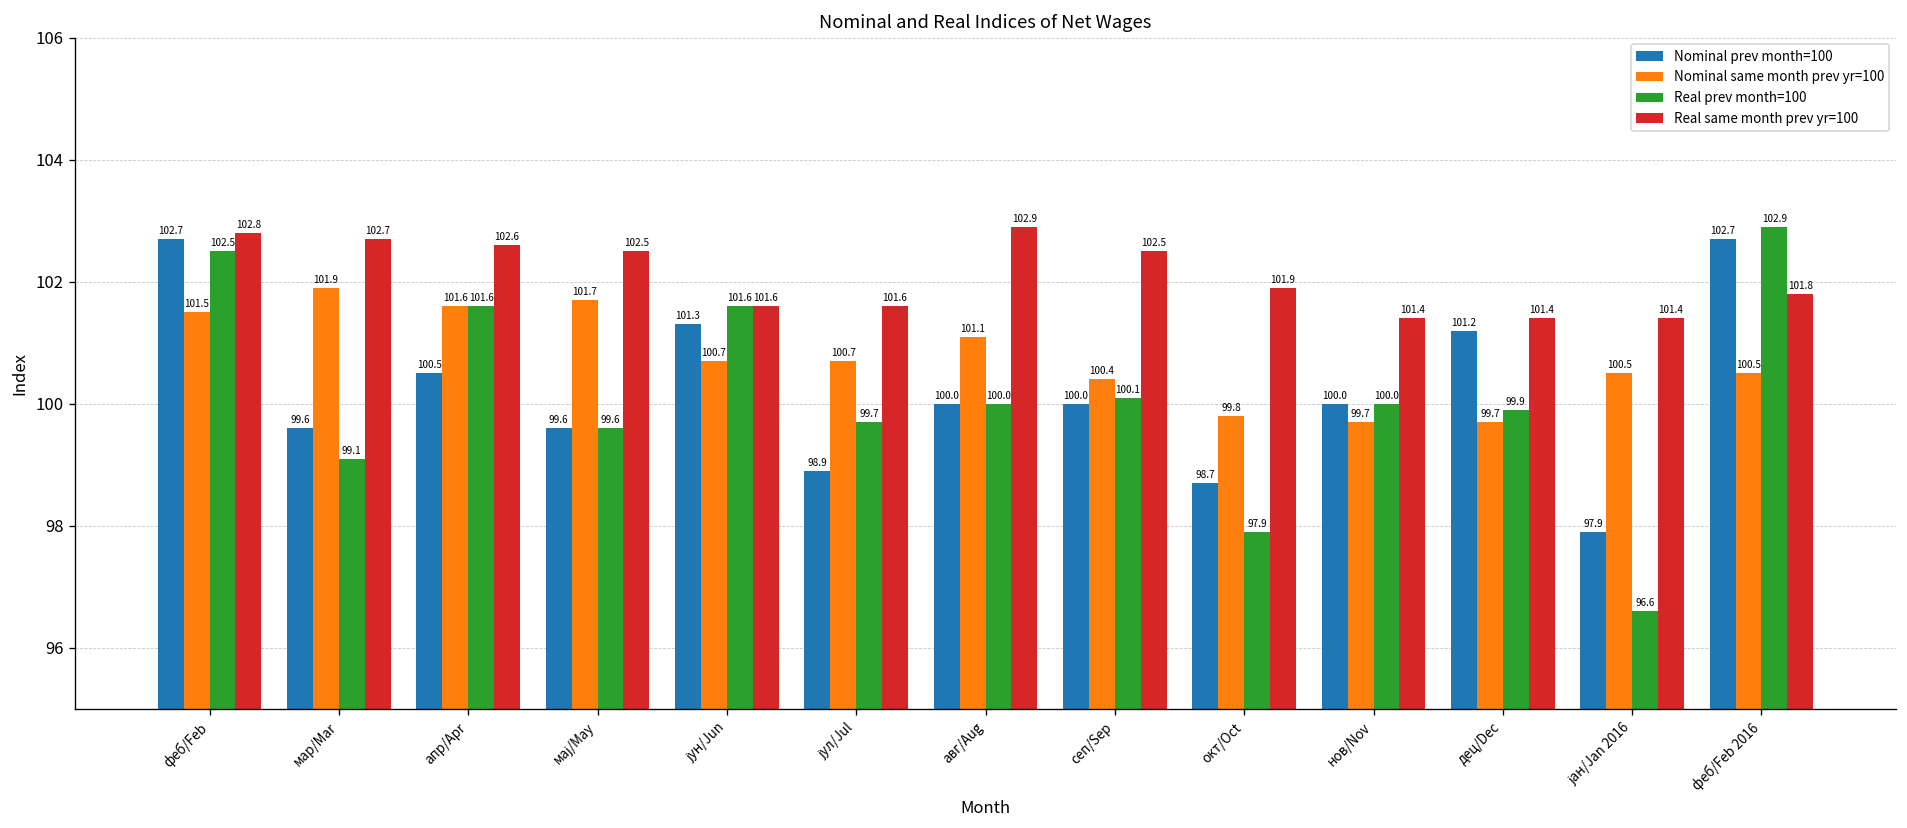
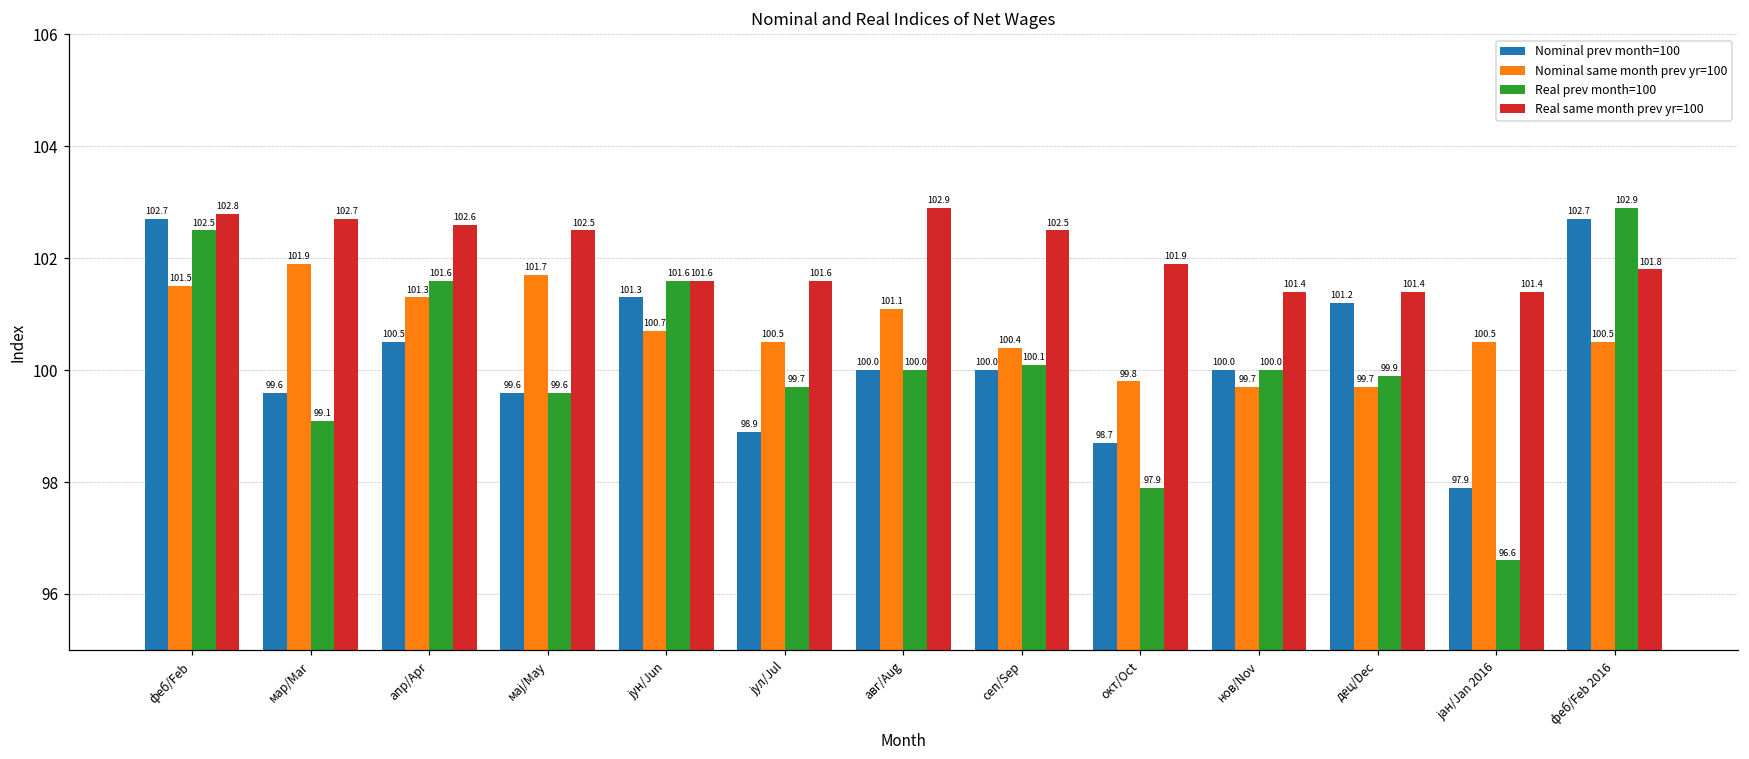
  {
    "Nominal prev month=100": {
      "феб/Feb": 102.7,
      "мар/Mar": 99.6,
      "апр/Apr": 100.5,
      "мај/May": 99.6,
      "јун/Jun": 101.3,
      "јул/Jul": 98.9,
      "авг/Aug": 100.0,
      "сеп/Sep": 100.0,
      "окт/Oct": 98.7,
      "нов/Nov": 100.0,
      "дец/Dec": 101.2,
      "јан/Jan 2016": 97.9,
      "феб/Feb 2016": 102.7
    },
    "Nominal same month prev yr=100": {
      "феб/Feb": 101.5,
      "мар/Mar": 101.9,
-     "апр/Apr": 101.6,
+     "апр/Apr": 101.3,
      "мај/May": 101.7,
      "јун/Jun": 100.7,
-     "јул/Jul": 100.7,
+     "јул/Jul": 100.5,
      "авг/Aug": 101.1,
      "сеп/Sep": 100.4,
      "окт/Oct": 99.8,
      "нов/Nov": 99.7,
      "дец/Dec": 99.7,
      "јан/Jan 2016": 100.5,
      "феб/Feb 2016": 100.5
    },
    "Real prev month=100": {
      "феб/Feb": 102.5,
      "мар/Mar": 99.1,
      "апр/Apr": 101.6,
      "мај/May": 99.6,
      "јун/Jun": 101.6,
      "јул/Jul": 99.7,
      "авг/Aug": 100.0,
      "сеп/Sep": 100.1,
      "окт/Oct": 97.9,
      "нов/Nov": 100.0,
      "дец/Dec": 99.9,
      "јан/Jan 2016": 96.6,
      "феб/Feb 2016": 102.9
    },
    "Real same month prev yr=100": {
      "феб/Feb": 102.8,
      "мар/Mar": 102.7,
      "апр/Apr": 102.6,
      "мај/May": 102.5,
      "јун/Jun": 101.6,
      "јул/Jul": 101.6,
      "авг/Aug": 102.9,
      "сеп/Sep": 102.5,
      "окт/Oct": 101.9,
      "нов/Nov": 101.4,
      "дец/Dec": 101.4,
      "јан/Jan 2016": 101.4,
      "феб/Feb 2016": 101.8
    }
  }
